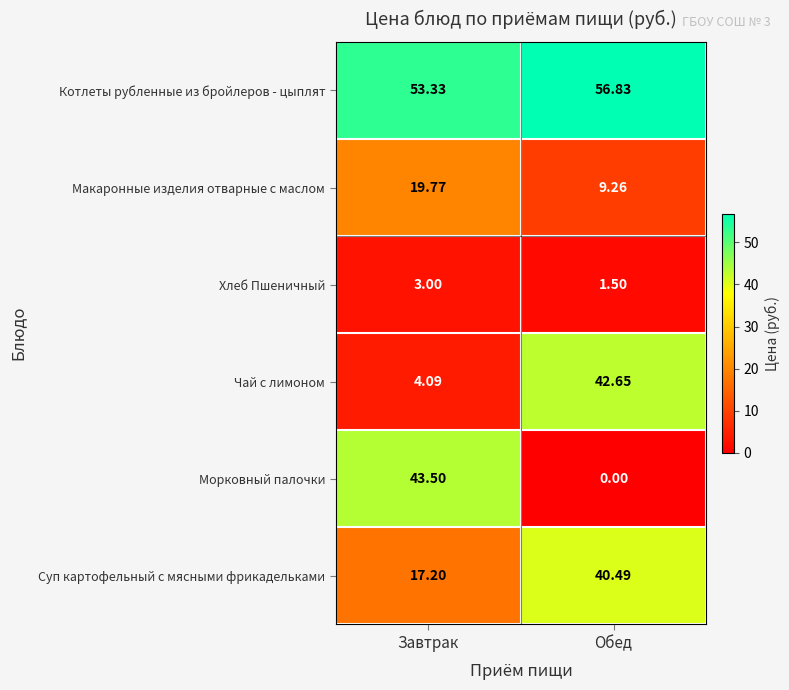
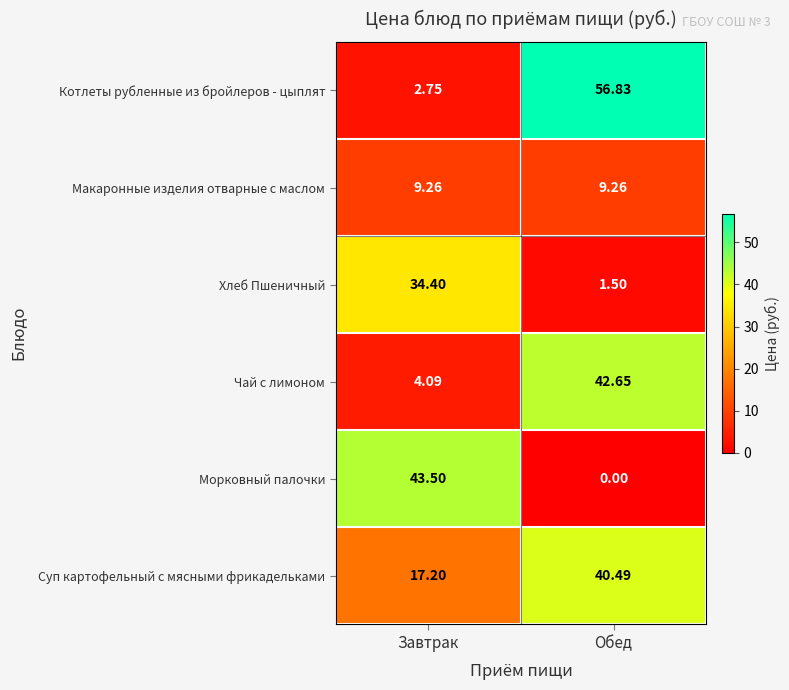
  {
    "Котлеты рубленные из бройлеров - цыплят": {
-     "Завтрак": 53.33,
+     "Завтрак": 2.75,
      "Обед": 56.83
    },
    "Макаронные изделия отварные с маслом": {
-     "Завтрак": 19.77,
+     "Завтрак": 9.26,
      "Обед": 9.26
    },
    "Хлеб Пшеничный": {
-     "Завтрак": 3.00,
+     "Завтрак": 34.40,
      "Обед": 1.50
    },
    "Чай с лимоном": {
      "Завтрак": 4.09,
      "Обед": 42.65
    },
    "Морковный палочки": {
      "Завтрак": 43.50,
      "Обед": 0.00
    },
    "Суп картофельный с мясными фрикадельками": {
      "Завтрак": 17.20,
      "Обед": 40.49
    }
  }
